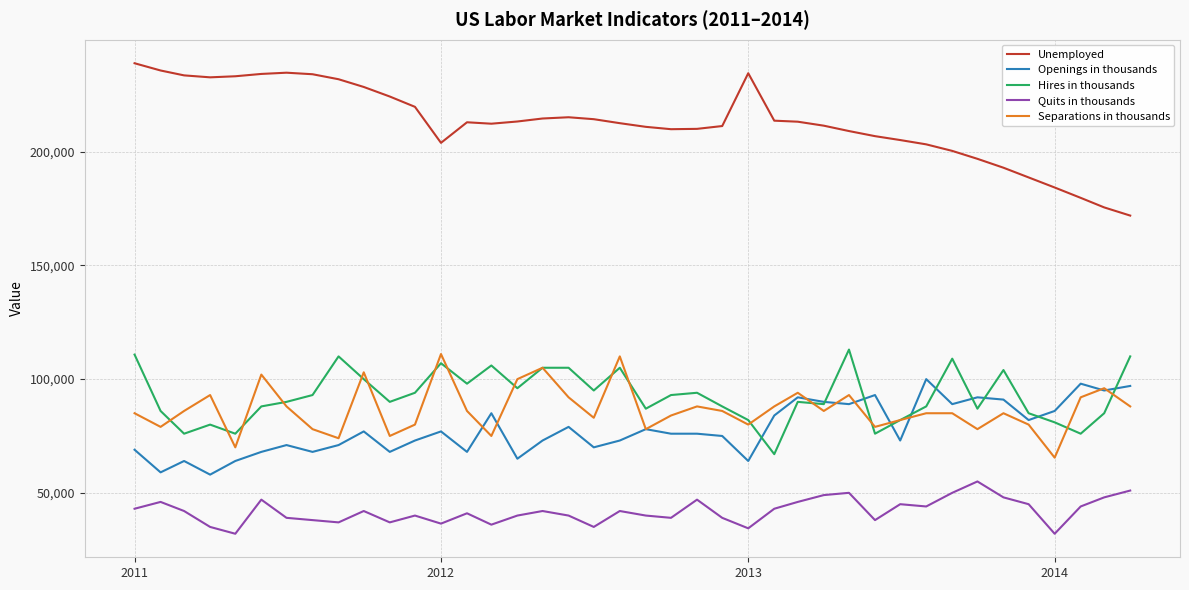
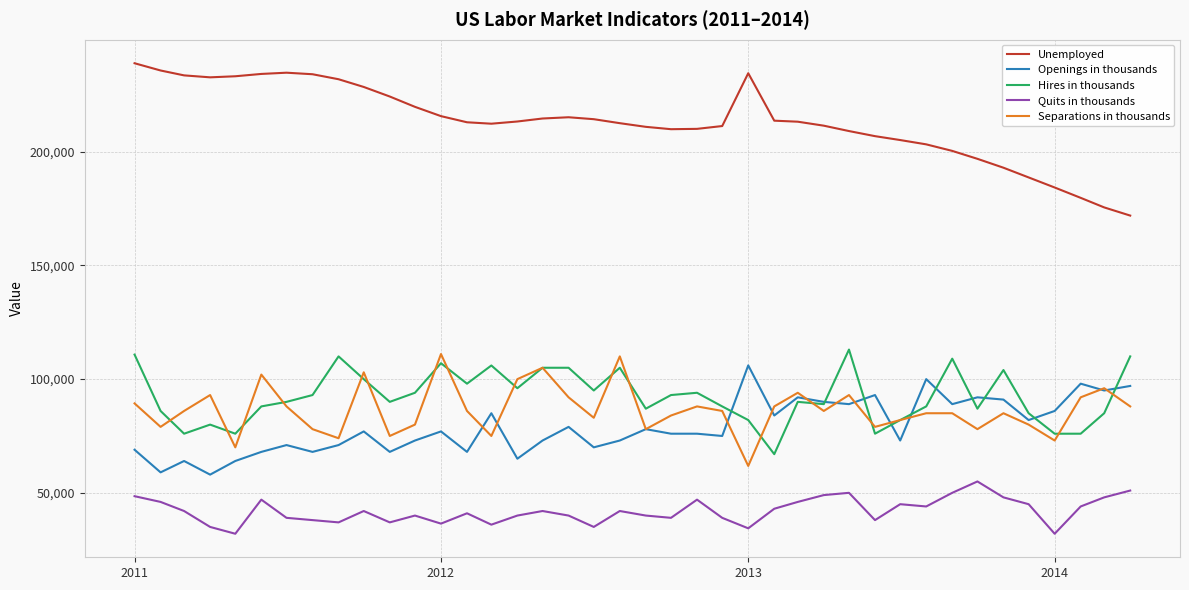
  {
    "Unemployed": {
      "2011": "239,000",
-     "2012": "204,000",
+     "2012": "216,000",
      "2013": "235,000",
      "2014": "184,000"
    },
    "Openings in thousands": {
      "2011": "69,000",
      "2012": "77,000",
-     "2013": "64,000",
+     "2013": "106,000",
      "2014": "86,000"
    },
    "Hires in thousands": {
      "2011": "111,000",
      "2012": "107,000",
      "2013": "82,000",
-     "2014": "81,000"
+     "2014": "76,000"
    },
    "Quits in thousands": {
-     "2011": "43,000",
+     "2011": "49,000",
      "2012": "36,000",
      "2013": "34,000",
      "2014": "32,000"
    },
    "Separations in thousands": {
-     "2011": "85,000",
+     "2011": "89,000",
      "2012": "111,000",
-     "2013": "80,000",
-     "2014": "65,000"
+     "2013": "62,000",
+     "2014": "73,000"
    }
  }
